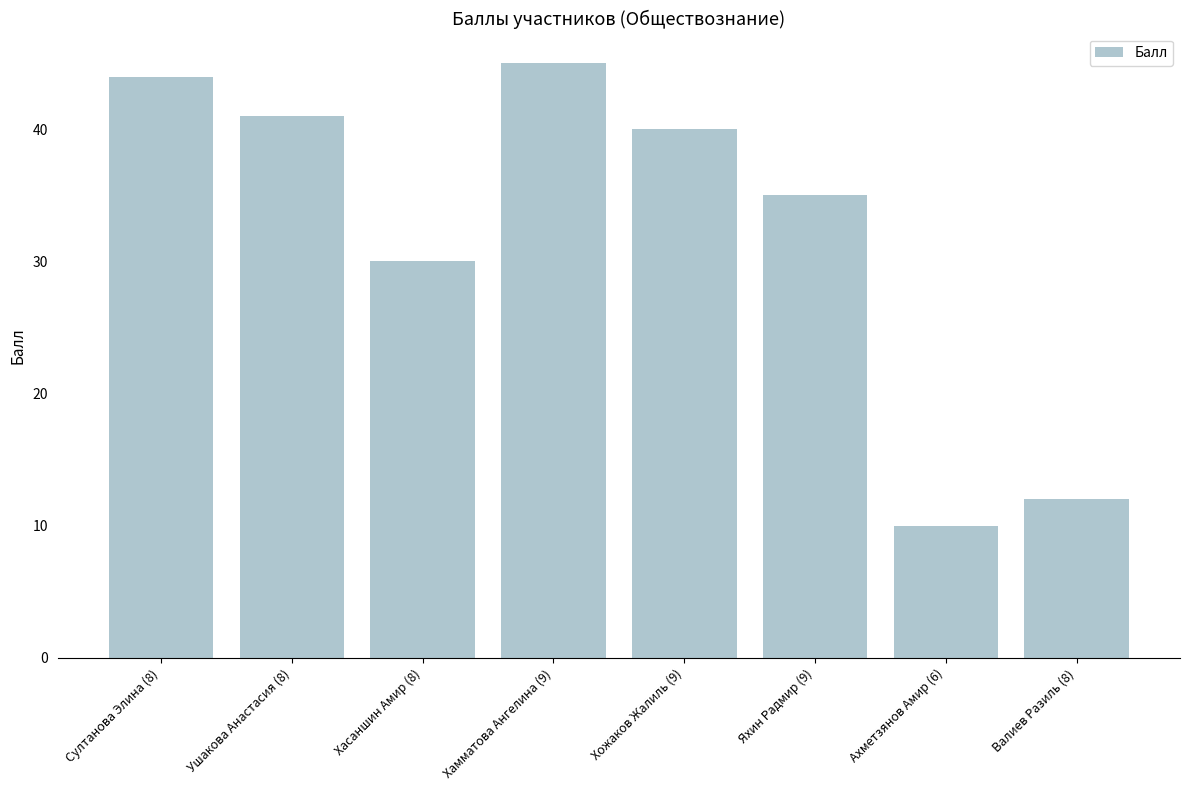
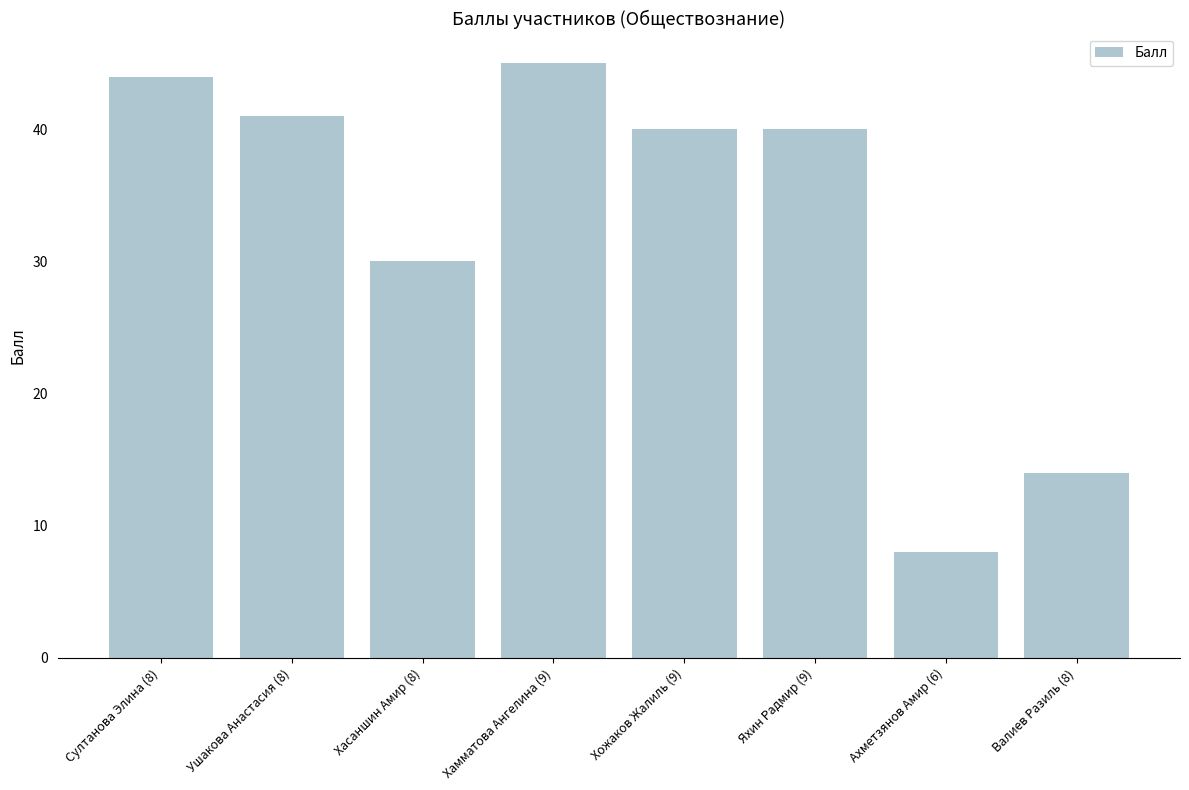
  {
    "Султанова Элина (8)": 44,
    "Ушакова Анастасия (8)": 41,
    "Хасаншин Амир (8)": 30,
    "Хамматова Ангелина (9)": 45,
    "Хожаков Жалиль (9)": 40,
-   "Яхин Радмир (9)": 35,
-   "Ахметзянов Амир (6)": 10,
-   "Валиев Разиль (8)": 12
+   "Яхин Радмир (9)": 40,
+   "Ахметзянов Амир (6)": 8,
+   "Валиев Разиль (8)": 14
  }
